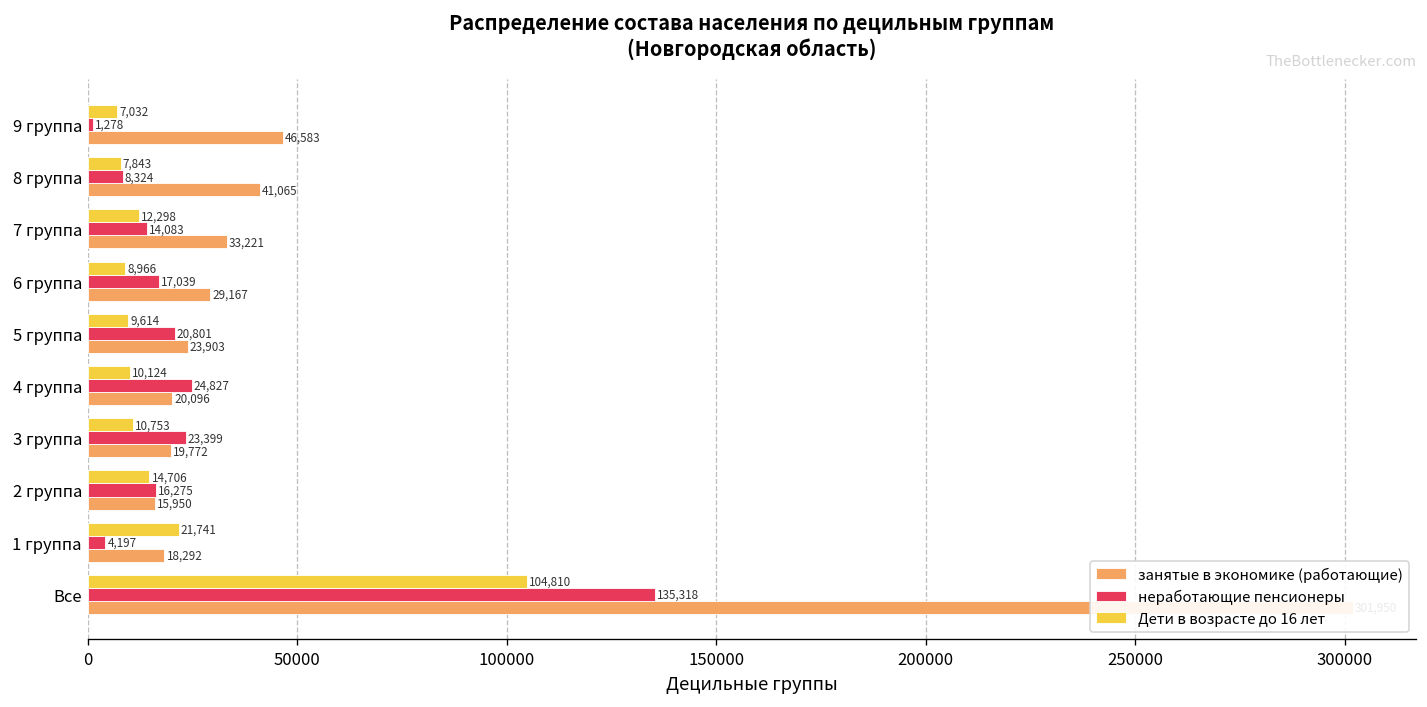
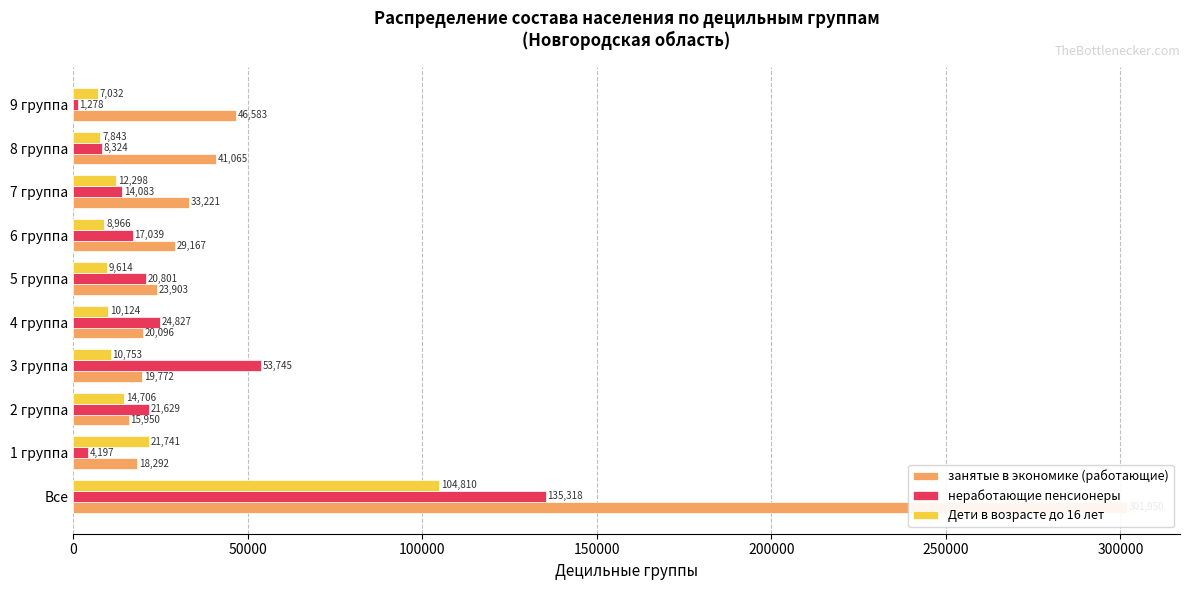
  {
    "неработающие пенсионеры": {
      "9 группа": "1,278",
      "8 группа": "8,324",
      "7 группа": "14,083",
      "6 группа": "17,039",
      "5 группа": "20,801",
      "4 группа": "24,827",
-     "3 группа": "23,399",
-     "2 группа": "16,275",
+     "3 группа": "53,745",
+     "2 группа": "21,629",
      "1 группа": "4,197",
      "Все": "135,318"
    }
  }
